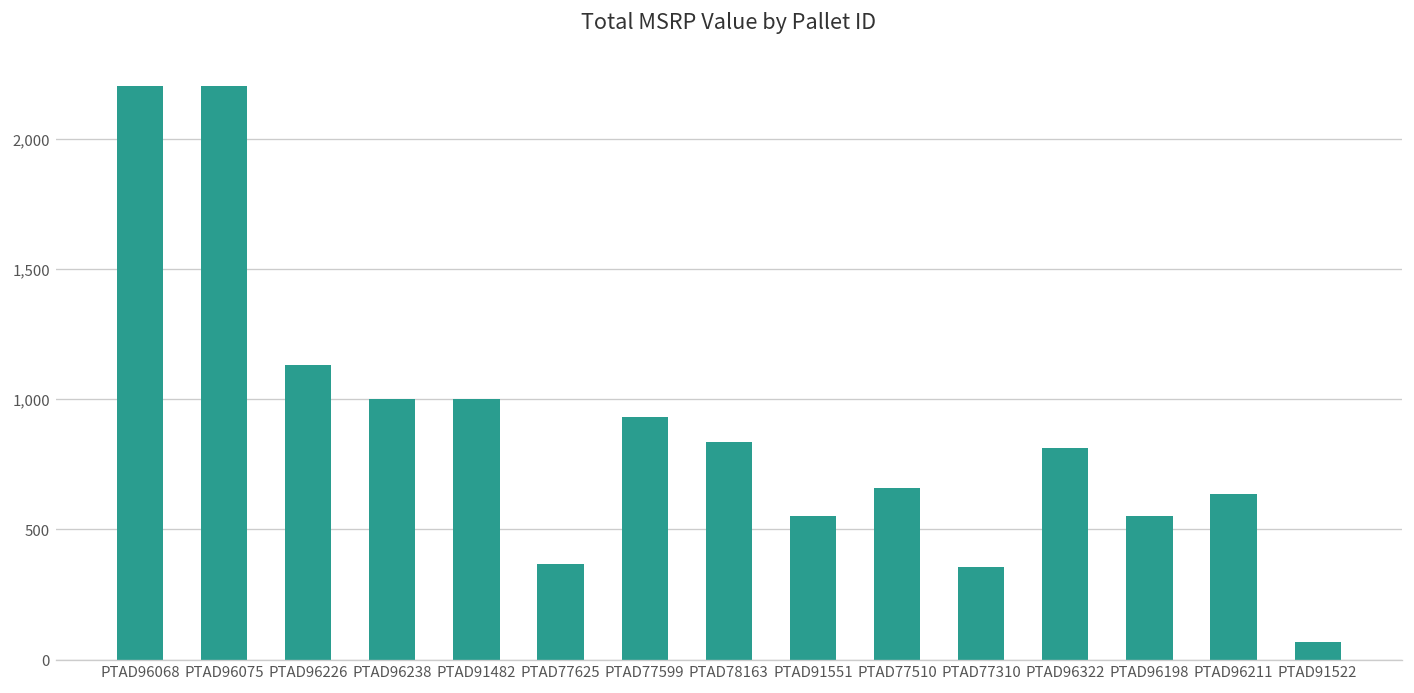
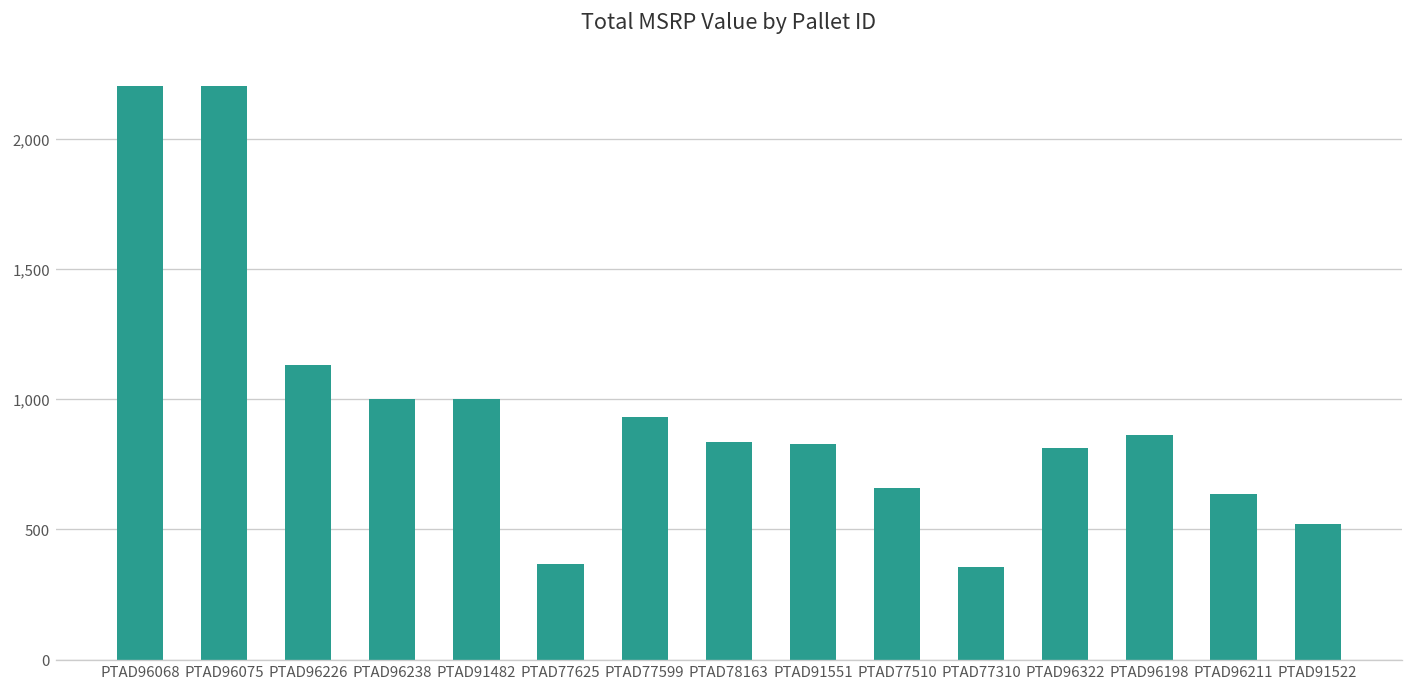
  {
    "PTAD96068": "2,200",
    "PTAD96075": "2,200",
    "PTAD96226": "1,130",
    "PTAD96238": "1,000",
    "PTAD91482": "1,000",
    "PTAD77625": "370",
    "PTAD77599": "930",
    "PTAD78163": "840",
-   "PTAD91551": "550",
+   "PTAD91551": "830",
    "PTAD77510": "660",
    "PTAD77310": "360",
    "PTAD96322": "810",
-   "PTAD96198": "550",
+   "PTAD96198": "860",
    "PTAD96211": "630",
-   "PTAD91522": "70"
+   "PTAD91522": "520"
  }
